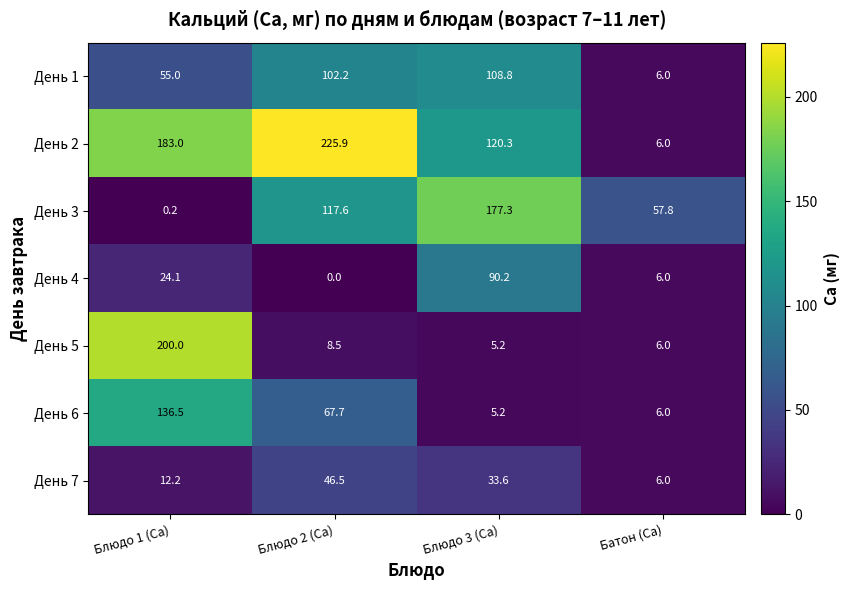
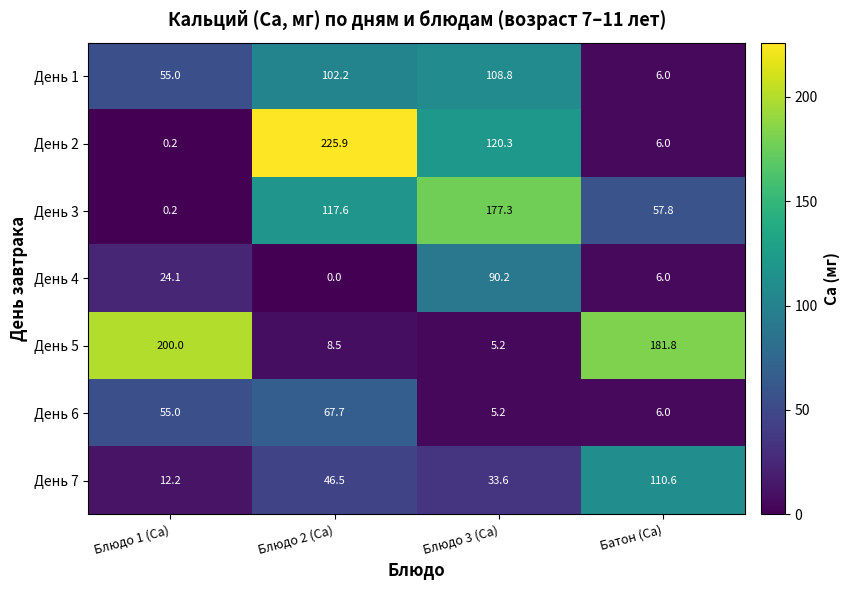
  {
    "День 1": {
      "Блюдо 1 (Ca)": 55.0,
      "Блюдо 2 (Ca)": 102.2,
      "Блюдо 3 (Ca)": 108.8,
      "Батон (Ca)": 6.0
    },
    "День 2": {
-     "Блюдо 1 (Ca)": 183.0,
+     "Блюдо 1 (Ca)": 0.2,
      "Блюдо 2 (Ca)": 225.9,
      "Блюдо 3 (Ca)": 120.3,
      "Батон (Ca)": 6.0
    },
    "День 3": {
      "Блюдо 1 (Ca)": 0.2,
      "Блюдо 2 (Ca)": 117.6,
      "Блюдо 3 (Ca)": 177.3,
      "Батон (Ca)": 57.8
    },
    "День 4": {
      "Блюдо 1 (Ca)": 24.1,
      "Блюдо 2 (Ca)": 0.0,
      "Блюдо 3 (Ca)": 90.2,
      "Батон (Ca)": 6.0
    },
    "День 5": {
      "Блюдо 1 (Ca)": 200.0,
      "Блюдо 2 (Ca)": 8.5,
      "Блюдо 3 (Ca)": 5.2,
-     "Батон (Ca)": 6.0
+     "Батон (Ca)": 181.8
    },
    "День 6": {
-     "Блюдо 1 (Ca)": 136.5,
+     "Блюдо 1 (Ca)": 55.0,
      "Блюдо 2 (Ca)": 67.7,
      "Блюдо 3 (Ca)": 5.2,
      "Батон (Ca)": 6.0
    },
    "День 7": {
      "Блюдо 1 (Ca)": 12.2,
      "Блюдо 2 (Ca)": 46.5,
      "Блюдо 3 (Ca)": 33.6,
-     "Батон (Ca)": 6.0
+     "Батон (Ca)": 110.6
    }
  }
